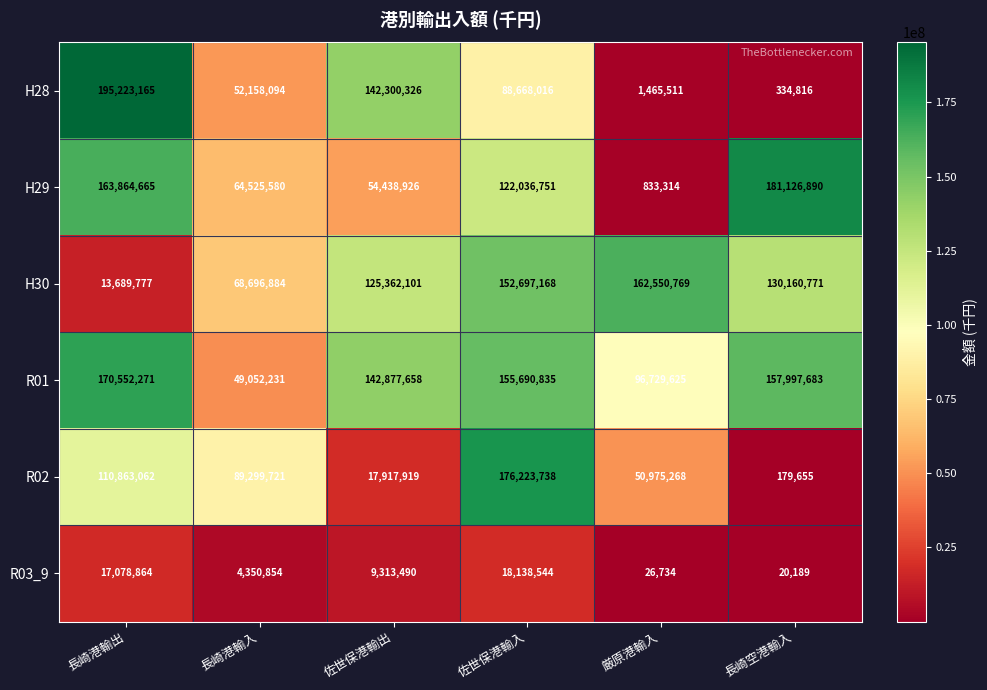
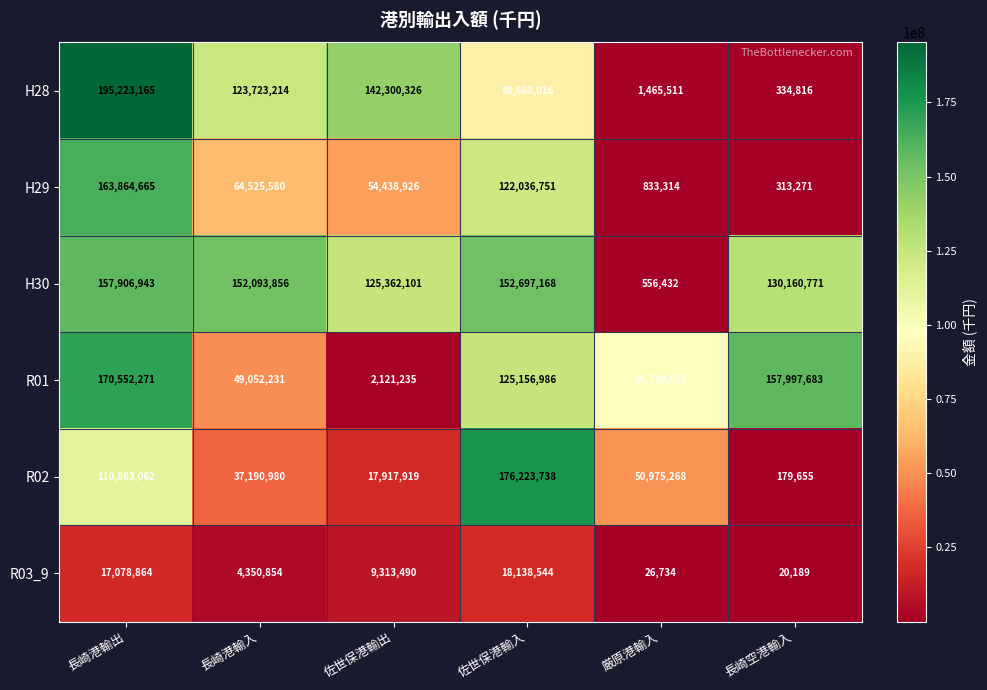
  {
    "H28": {
      "長崎港輸出": "195,223,165",
-     "長崎港輸入": "52,158,094",
+     "長崎港輸入": "123,723,214",
      "佐世保港輸出": "142,300,326",
      "佐世保港輸入": "88,668,016",
      "厳原港輸入": "1,465,511"
    },
    "H29": {
      "長崎港輸出": "163,864,665",
      "長崎港輸入": "64,525,580",
      "佐世保港輸出": "54,438,926",
      "佐世保港輸入": "122,036,751",
      "厳原港輸入": "833,314",
-     "長崎空港輸入": "181,126,890"
+     "長崎空港輸入": "313,271"
    },
    "H30": {
-     "長崎港輸出": "13,689,777",
-     "長崎港輸入": "68,696,884",
+     "長崎港輸出": "157,906,943",
+     "長崎港輸入": "152,093,856",
      "佐世保港輸出": "125,362,101",
      "佐世保港輸入": "152,697,168",
-     "厳原港輸入": "162,550,769",
+     "厳原港輸入": "556,432",
      "長崎空港輸入": "130,160,771"
    },
    "R01": {
      "長崎港輸出": "170,552,271",
      "長崎港輸入": "49,052,231",
-     "佐世保港輸出": "142,877,658",
-     "佐世保港輸入": "155,690,835",
+     "佐世保港輸出": "2,121,235",
+     "佐世保港輸入": "125,156,986",
      "厳原港輸入": "96,729,625",
      "長崎空港輸入": "157,997,683"
    },
    "R02": {
      "長崎港輸出": "110,863,062",
-     "長崎港輸入": "89,299,721",
+     "長崎港輸入": "37,190,980",
      "佐世保港輸出": "17,917,919",
      "佐世保港輸入": "176,223,738",
      "厳原港輸入": "50,975,268",
      "長崎空港輸入": "179,655"
    },
    "R03_9": {
      "長崎港輸出": "17,078,864",
      "長崎港輸入": "4,350,854",
      "佐世保港輸出": "9,313,490",
      "佐世保港輸入": "18,138,544",
      "厳原港輸入": "26,734",
      "長崎空港輸入": "20,189"
    }
  }
